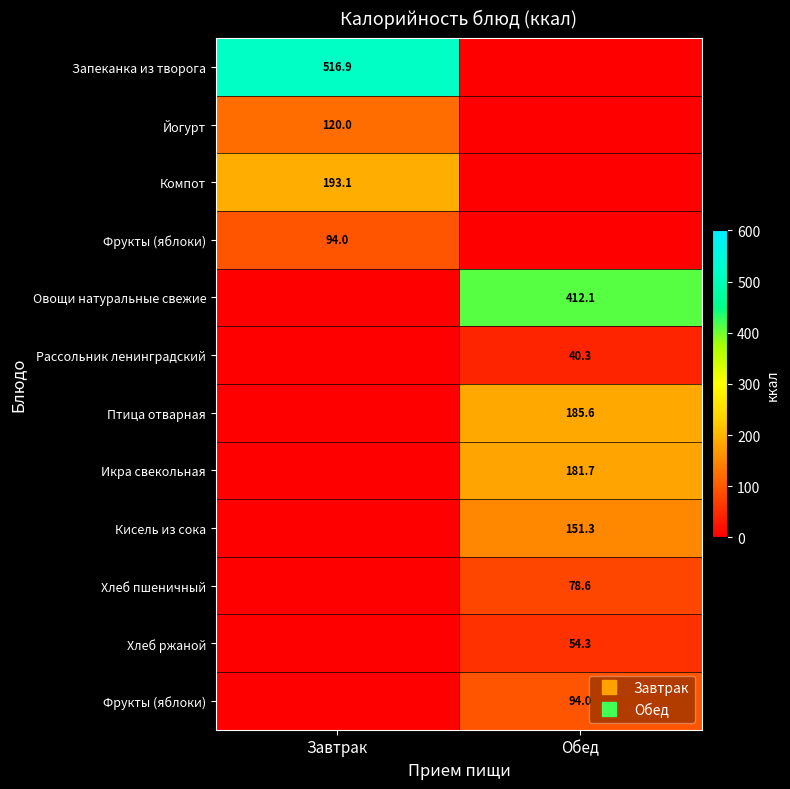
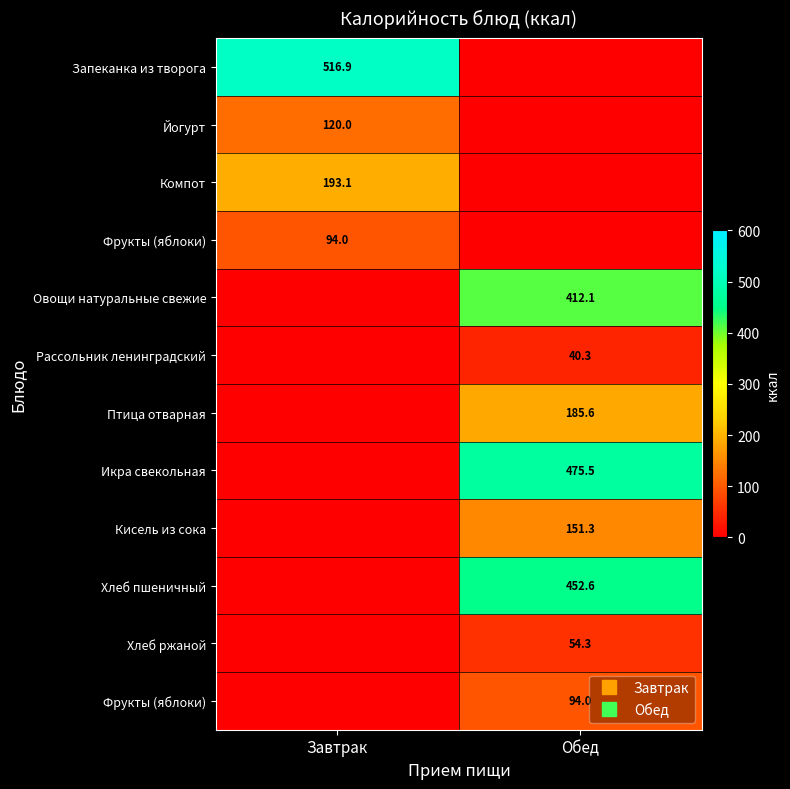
  {
    "Запеканка из творога": {
      "Завтрак": 516.9
    },
    "Йогурт": {
      "Завтрак": 120.0
    },
    "Компот": {
      "Завтрак": 193.1
    },
    "Овощи натуральные свежие": {
      "Обед": 412.1
    },
    "Рассольник ленинградский": {
      "Обед": 40.3
    },
    "Птица отварная": {
      "Обед": 185.6
    },
    "Икра свекольная": {
-     "Обед": 181.7
+     "Обед": 475.5
    },
    "Кисель из сока": {
      "Обед": 151.3
    },
    "Хлеб пшеничный": {
-     "Обед": 78.6
+     "Обед": 452.6
    },
    "Хлеб ржаной": {
      "Обед": 54.3
    }
  }
